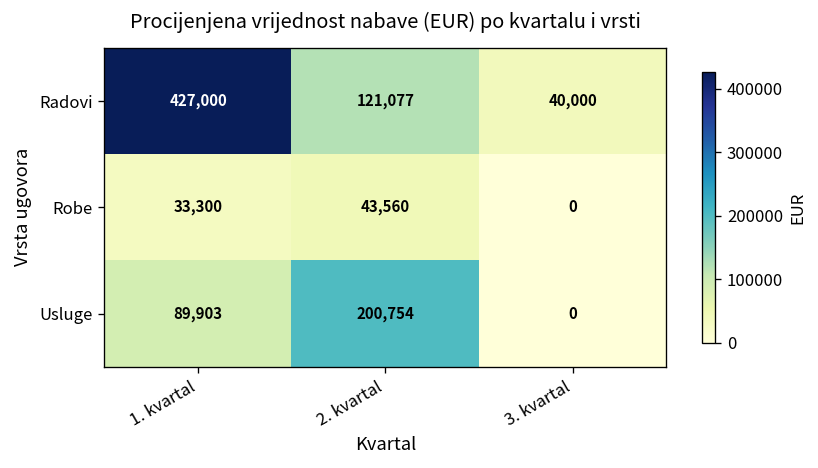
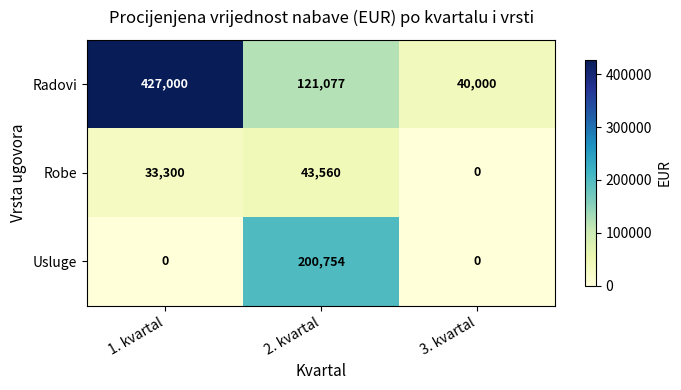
  {
    "Radovi": {
      "1. kvartal": "427,000",
      "2. kvartal": "121,077",
      "3. kvartal": "40,000"
    },
    "Robe": {
      "1. kvartal": "33,300",
      "2. kvartal": "43,560",
      "3. kvartal": "0"
    },
    "Usluge": {
-     "1. kvartal": "89,903",
+     "1. kvartal": "0",
      "2. kvartal": "200,754",
      "3. kvartal": "0"
    }
  }
